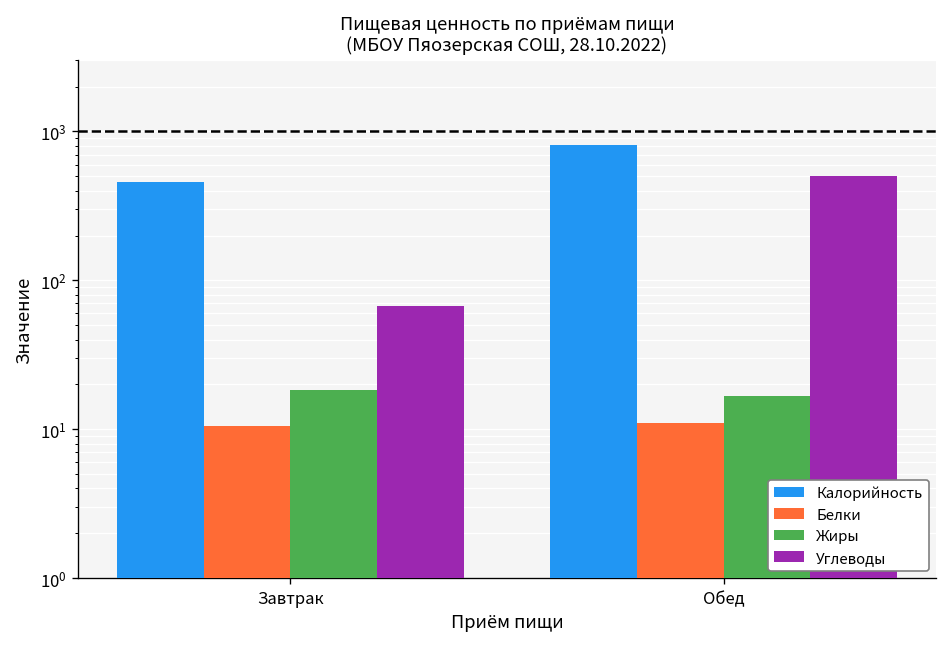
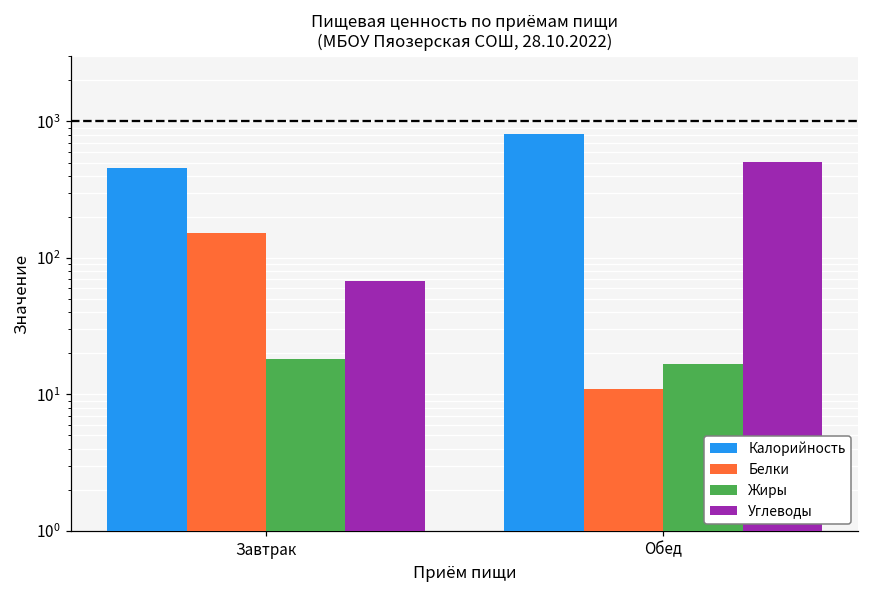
  {
    "Калорийность": {
      "Завтрак": 460,
      "Обед": 800
    },
    "Белки": {
-     "Завтрак": 10,
+     "Завтрак": 150,
      "Обед": 11
    },
    "Жиры": {
      "Завтрак": 18,
      "Обед": 17
    },
    "Углеводы": {
      "Завтрак": 70,
      "Обед": 510
    }
  }
